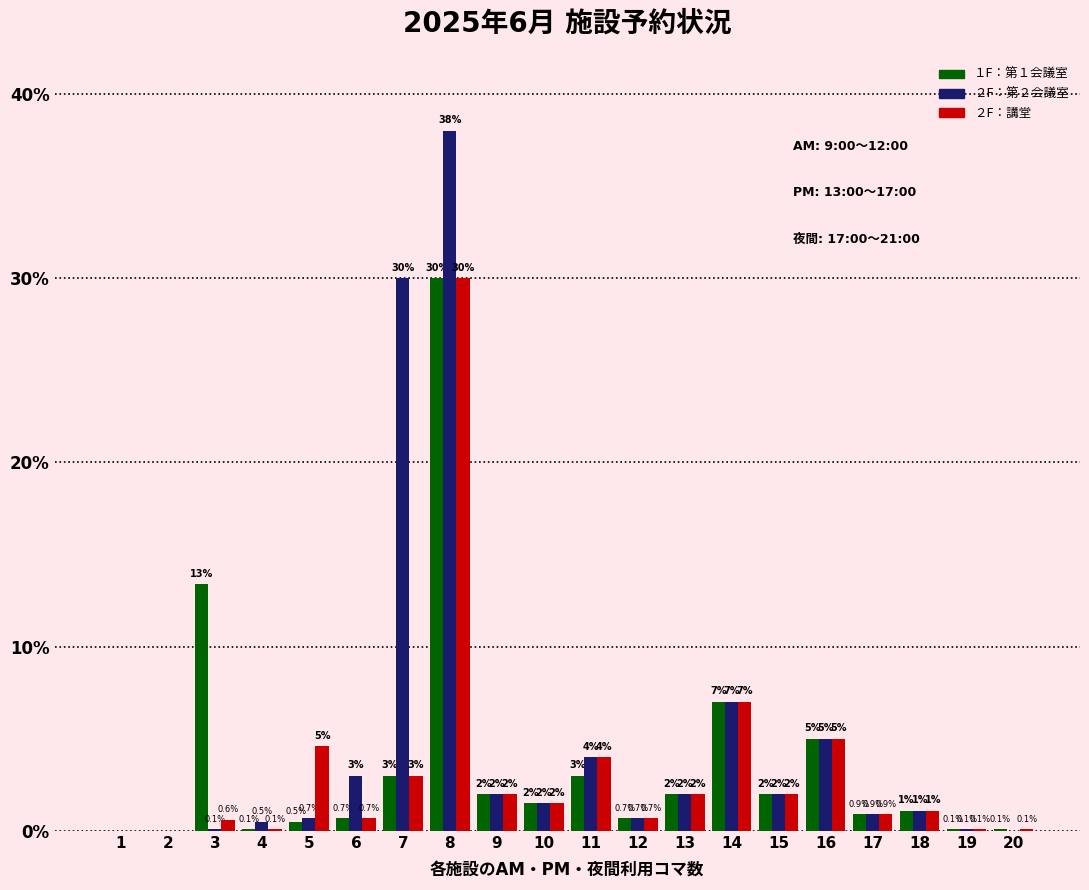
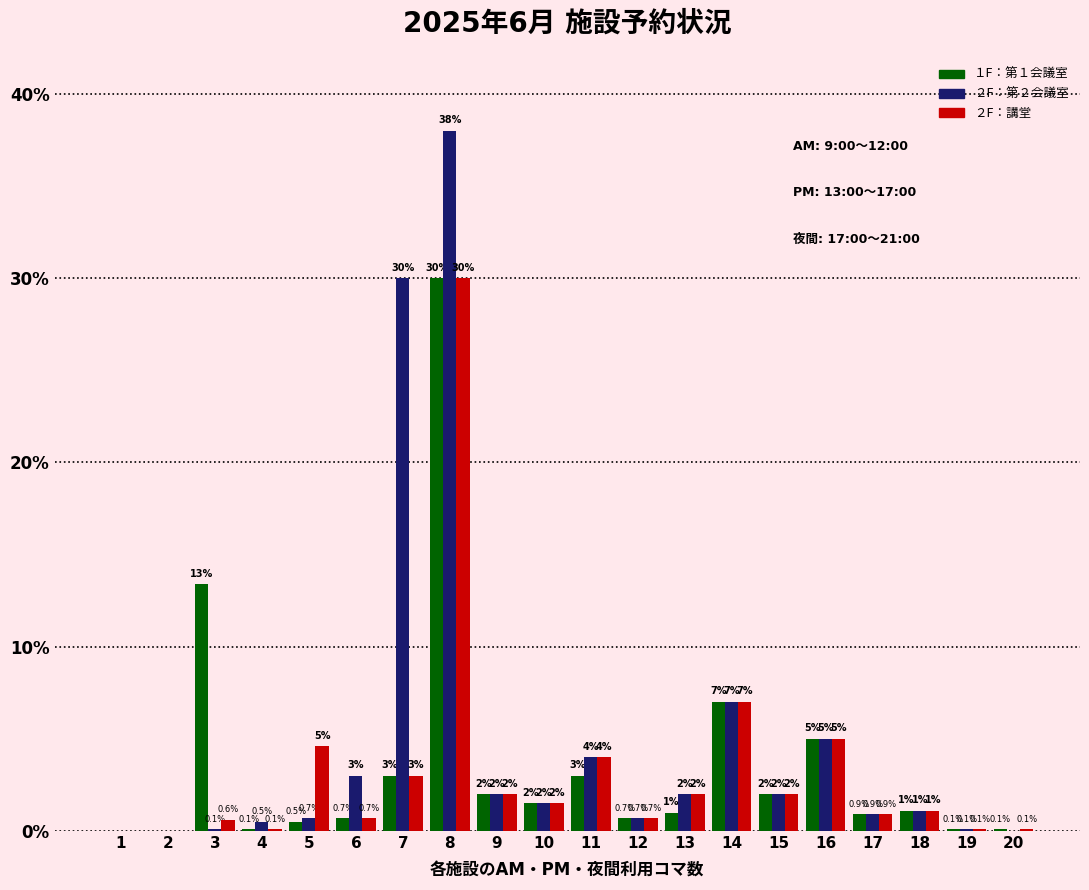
  {
    "１F：第１会議室": {
      "3": "13%",
      "4": "0.1%",
      "6": "0.7%",
      "7": "3%",
      "8": "30%",
      "11": "3%",
-     "13": "2%",
+     "13": "1%",
      "20": "0.1%"
    },
    "２F：第２会議室": {
      "3": "0.1%",
      "4": "0.5%",
      "6": "3%",
      "7": "30%",
      "8": "38%"
    },
    "２F：講堂": {
      "3": "0.6%",
      "4": "0.1%",
      "5": "5%",
      "6": "0.7%",
      "7": "3%",
      "8": "30%",
      "20": "0.1%"
    }
  }
